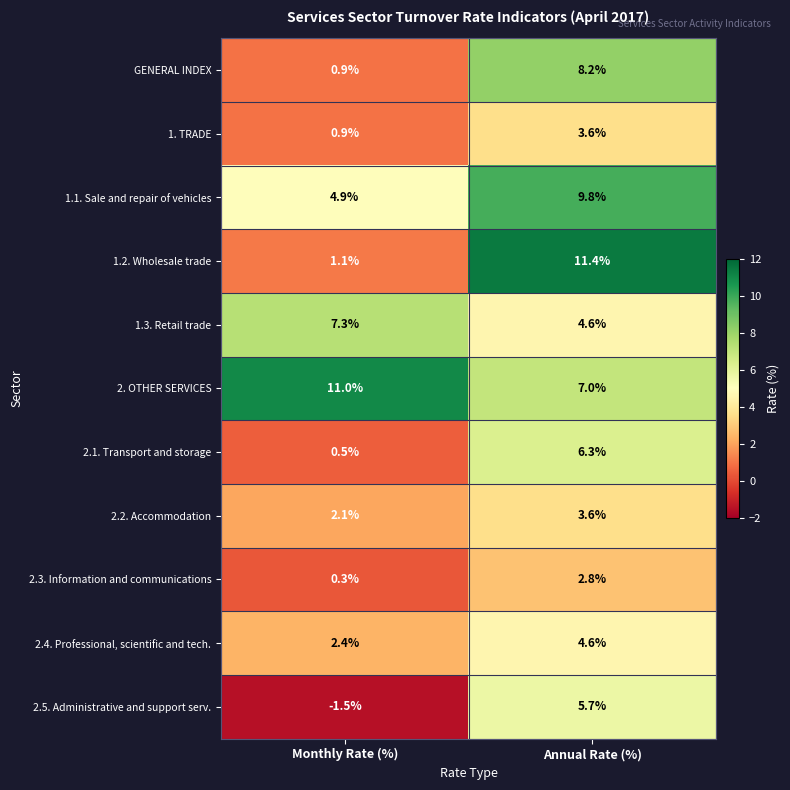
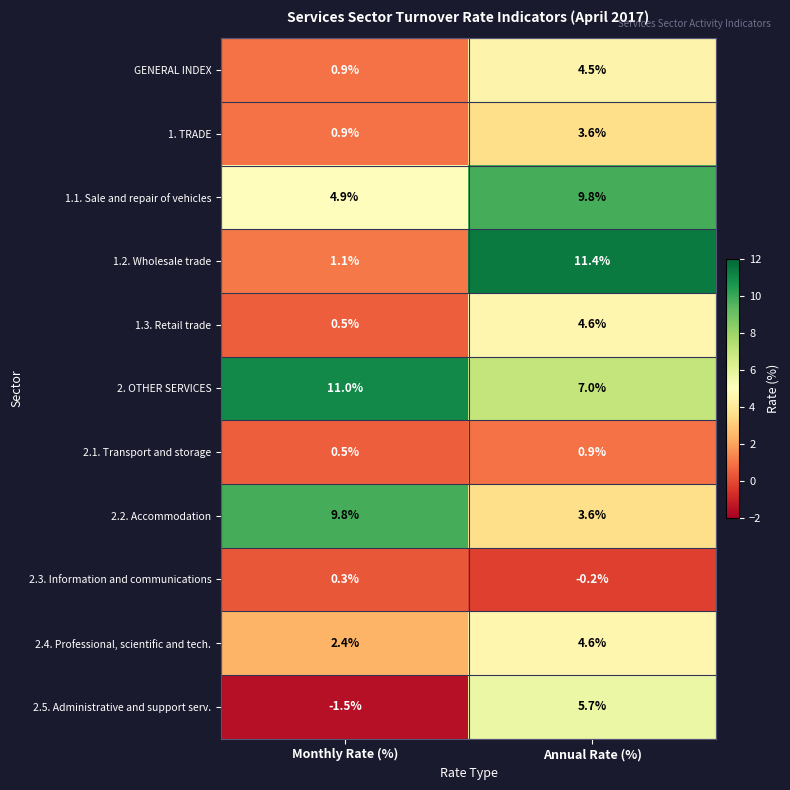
  {
    "GENERAL INDEX": {
      "Monthly Rate (%)": "0.9%",
-     "Annual Rate (%)": "8.2%"
+     "Annual Rate (%)": "4.5%"
    },
    "1. TRADE": {
      "Monthly Rate (%)": "0.9%",
      "Annual Rate (%)": "3.6%"
    },
    "1.1. Sale and repair of vehicles": {
      "Monthly Rate (%)": "4.9%",
      "Annual Rate (%)": "9.8%"
    },
    "1.2. Wholesale trade": {
      "Monthly Rate (%)": "1.1%",
      "Annual Rate (%)": "11.4%"
    },
    "1.3. Retail trade": {
-     "Monthly Rate (%)": "7.3%",
+     "Monthly Rate (%)": "0.5%",
      "Annual Rate (%)": "4.6%"
    },
    "2. OTHER SERVICES": {
      "Monthly Rate (%)": "11.0%",
      "Annual Rate (%)": "7.0%"
    },
    "2.1. Transport and storage": {
      "Monthly Rate (%)": "0.5%",
-     "Annual Rate (%)": "6.3%"
+     "Annual Rate (%)": "0.9%"
    },
    "2.2. Accommodation": {
-     "Monthly Rate (%)": "2.1%",
+     "Monthly Rate (%)": "9.8%",
      "Annual Rate (%)": "3.6%"
    },
    "2.3. Information and communications": {
      "Monthly Rate (%)": "0.3%",
-     "Annual Rate (%)": "2.8%"
+     "Annual Rate (%)": "-0.2%"
    },
    "2.4. Professional, scientific and tech.": {
      "Monthly Rate (%)": "2.4%",
      "Annual Rate (%)": "4.6%"
    },
    "2.5. Administrative and support serv.": {
      "Monthly Rate (%)": "-1.5%",
      "Annual Rate (%)": "5.7%"
    }
  }
